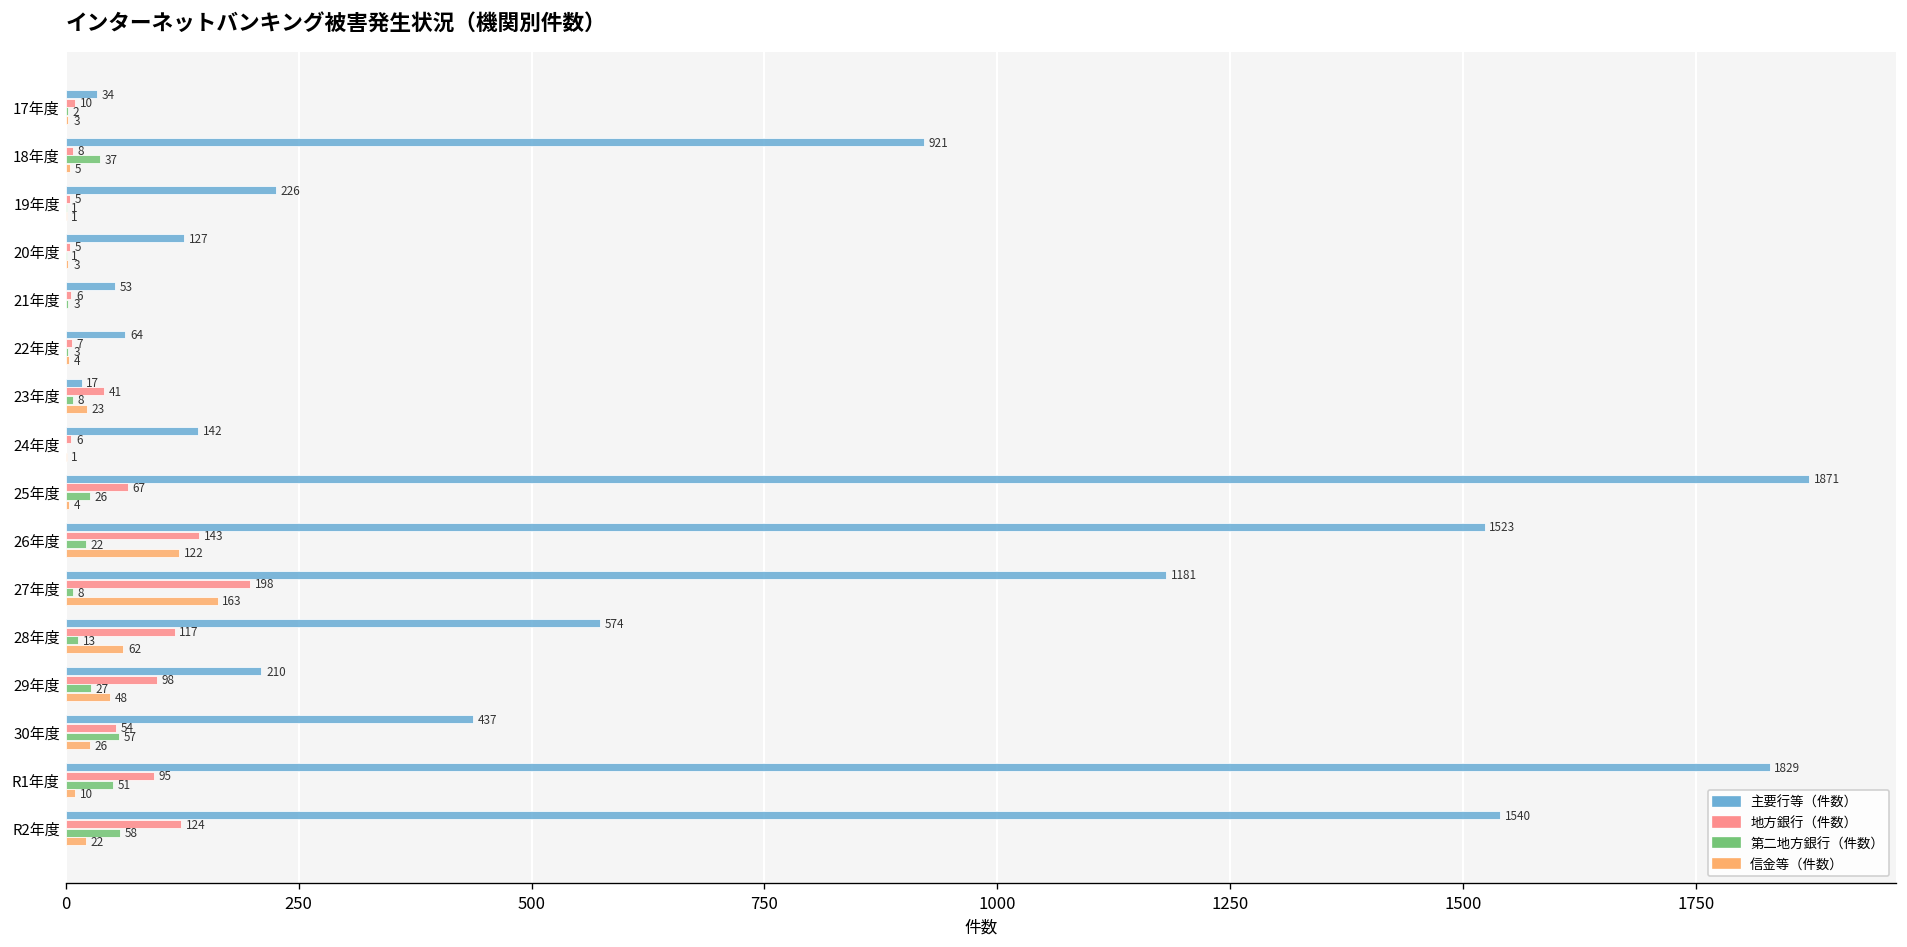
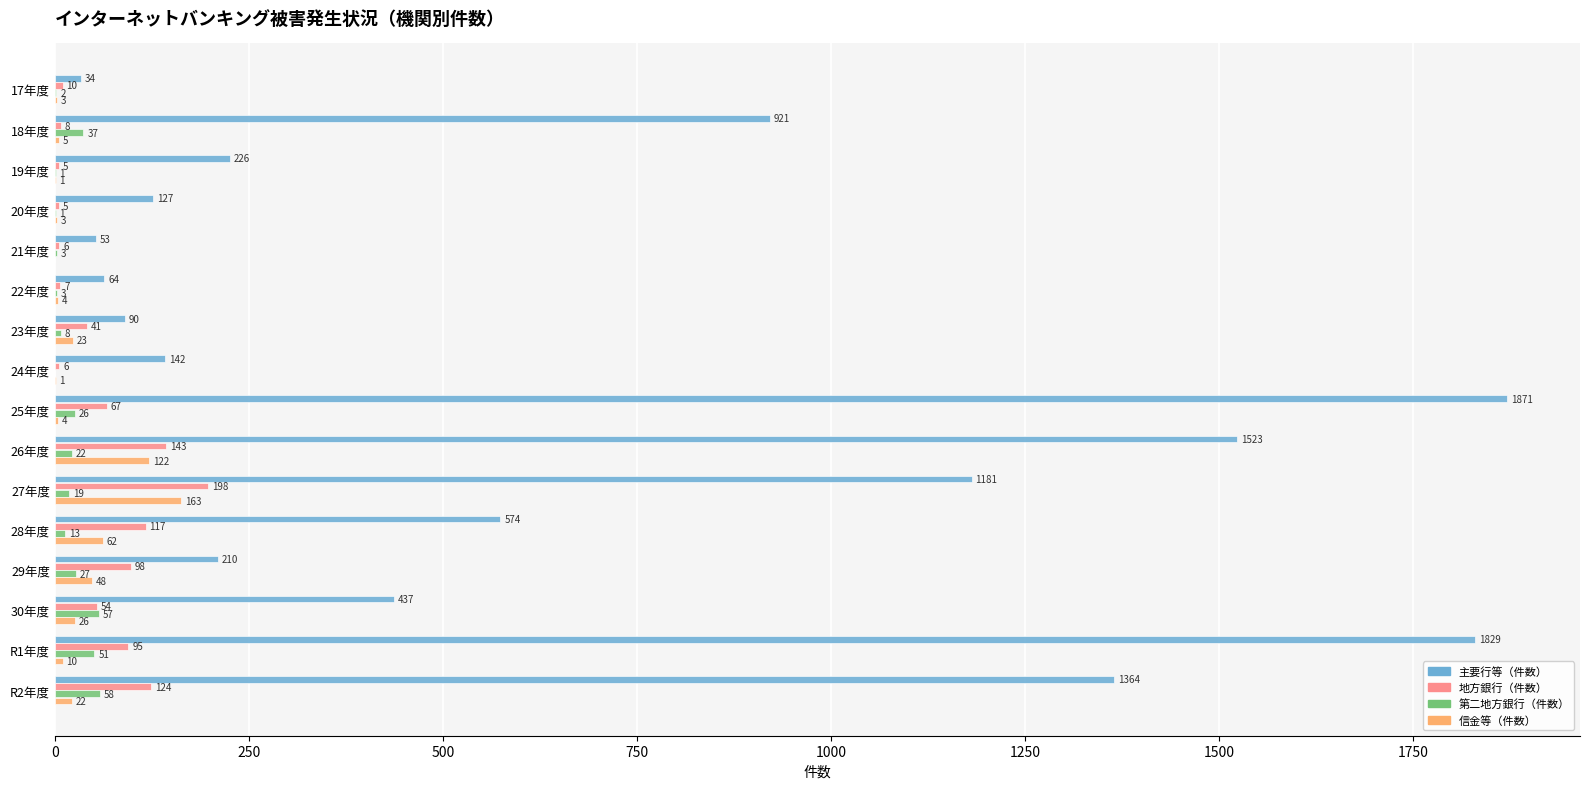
  {
    "主要行等（件数）": {
      "17年度": 34,
      "18年度": 921,
      "19年度": 226,
      "20年度": 127,
      "21年度": 53,
      "22年度": 64,
-     "23年度": 17,
+     "23年度": 90,
      "24年度": 142,
      "25年度": 1871,
      "26年度": 1523,
      "27年度": 1181,
      "28年度": 574,
      "29年度": 210,
      "30年度": 437,
      "R1年度": 1829,
-     "R2年度": 1540
+     "R2年度": 1364
    },
    "第二地方銀行（件数）": {
      "18年度": 37,
      "23年度": 8,
      "25年度": 26,
      "26年度": 22,
-     "27年度": 8,
+     "27年度": 19,
      "28年度": 13,
      "29年度": 27,
      "R1年度": 51,
      "R2年度": 58
    }
  }
